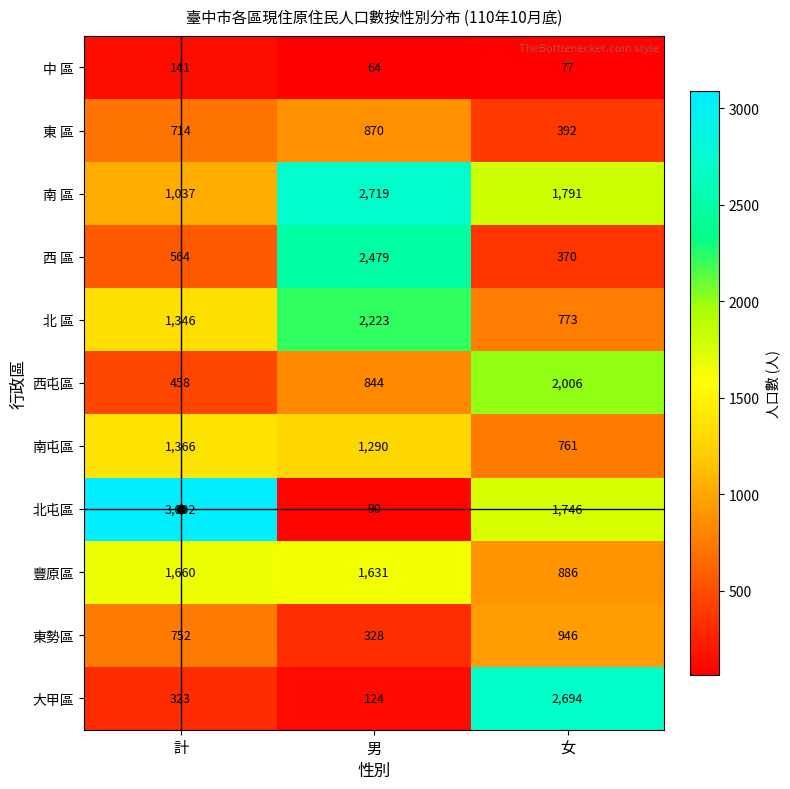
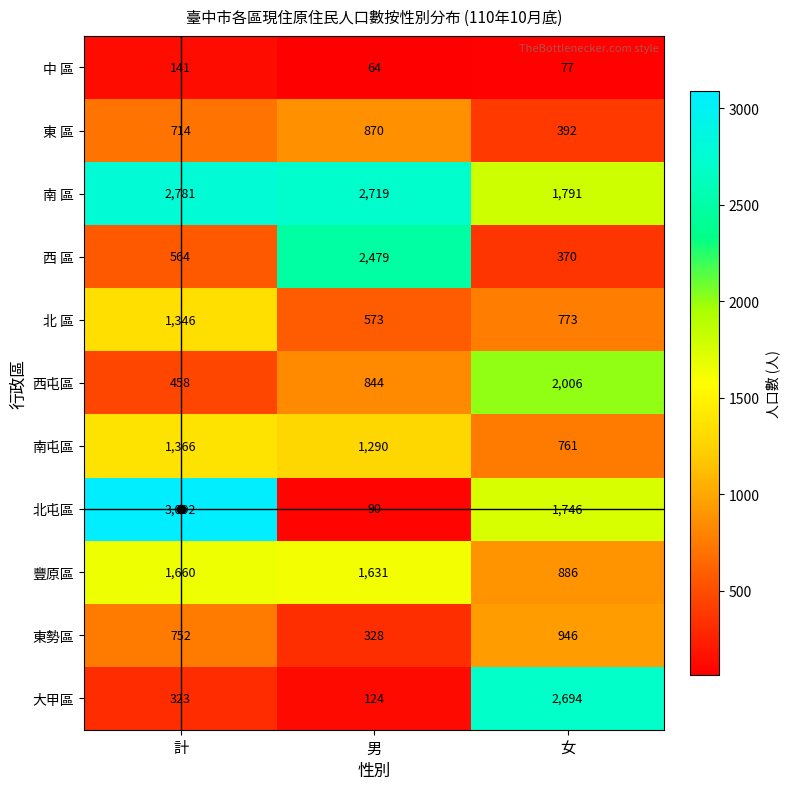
  {
    "中 區": {
      "計": "141",
      "男": "64"
    },
    "東 區": {
      "計": "714",
      "男": "870",
      "女": "392"
    },
    "南 區": {
-     "計": "1,037",
+     "計": "2,781",
      "男": "2,719",
      "女": "1,791"
    },
    "西 區": {
      "計": "564",
      "男": "2,479",
      "女": "370"
    },
    "北 區": {
      "計": "1,346",
-     "男": "2,223",
+     "男": "573",
      "女": "773"
    },
    "西屯區": {
      "計": "458",
      "男": "844",
      "女": "2,006"
    },
    "南屯區": {
      "計": "1,366",
      "男": "1,290",
      "女": "761"
    },
    "北屯區": {
      "男": "90",
      "女": "1,746"
    },
    "豐原區": {
      "計": "1,660",
      "男": "1,631",
      "女": "886"
    },
    "東勢區": {
      "計": "752",
      "男": "328",
      "女": "946"
    },
    "大甲區": {
      "計": "323",
      "男": "124",
      "女": "2,694"
    }
  }
